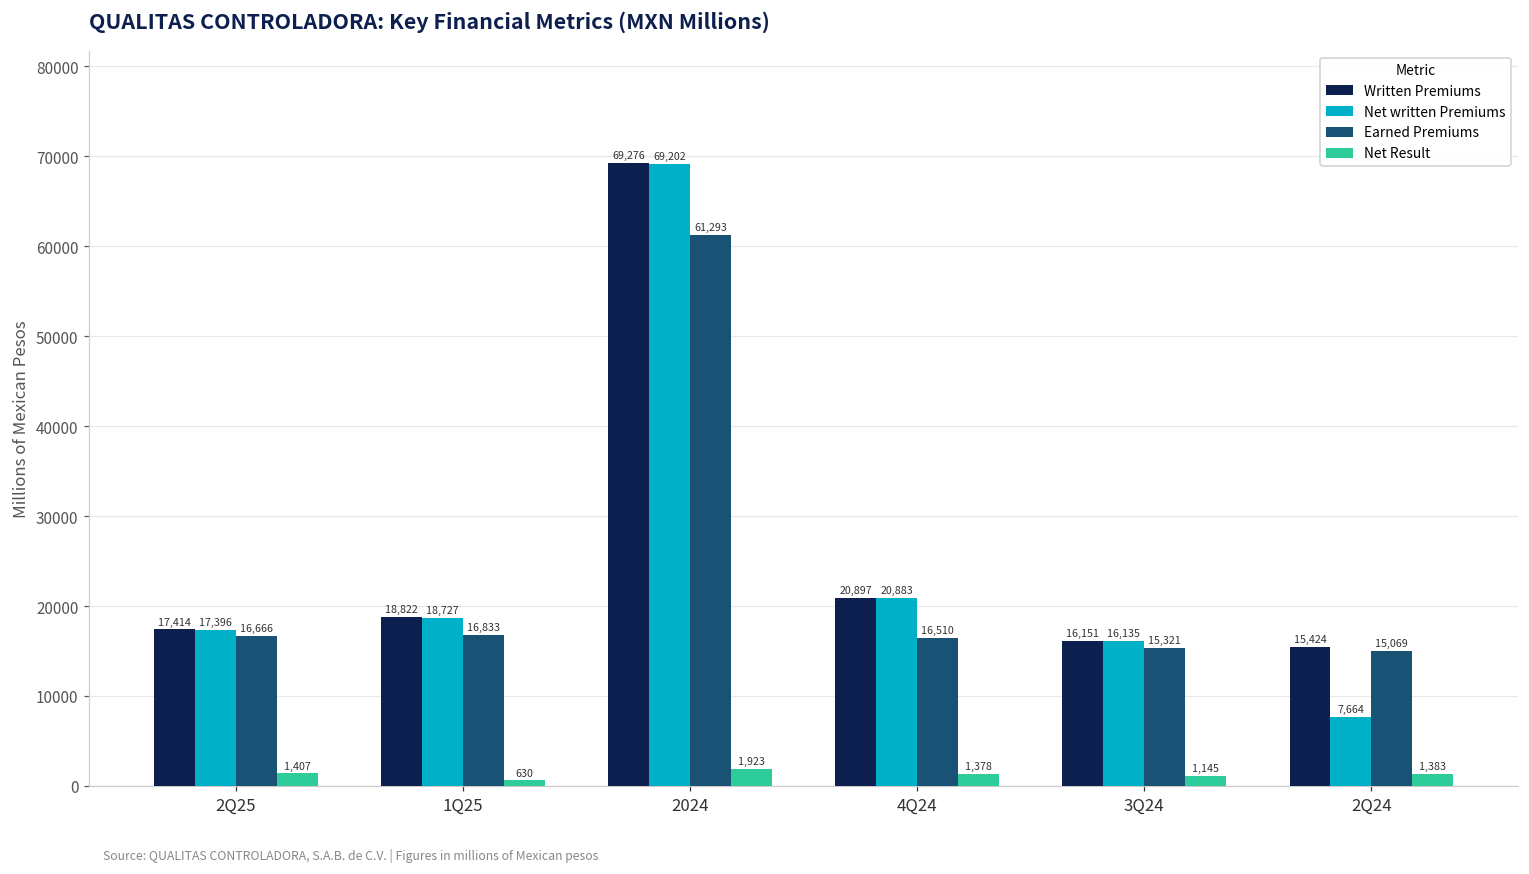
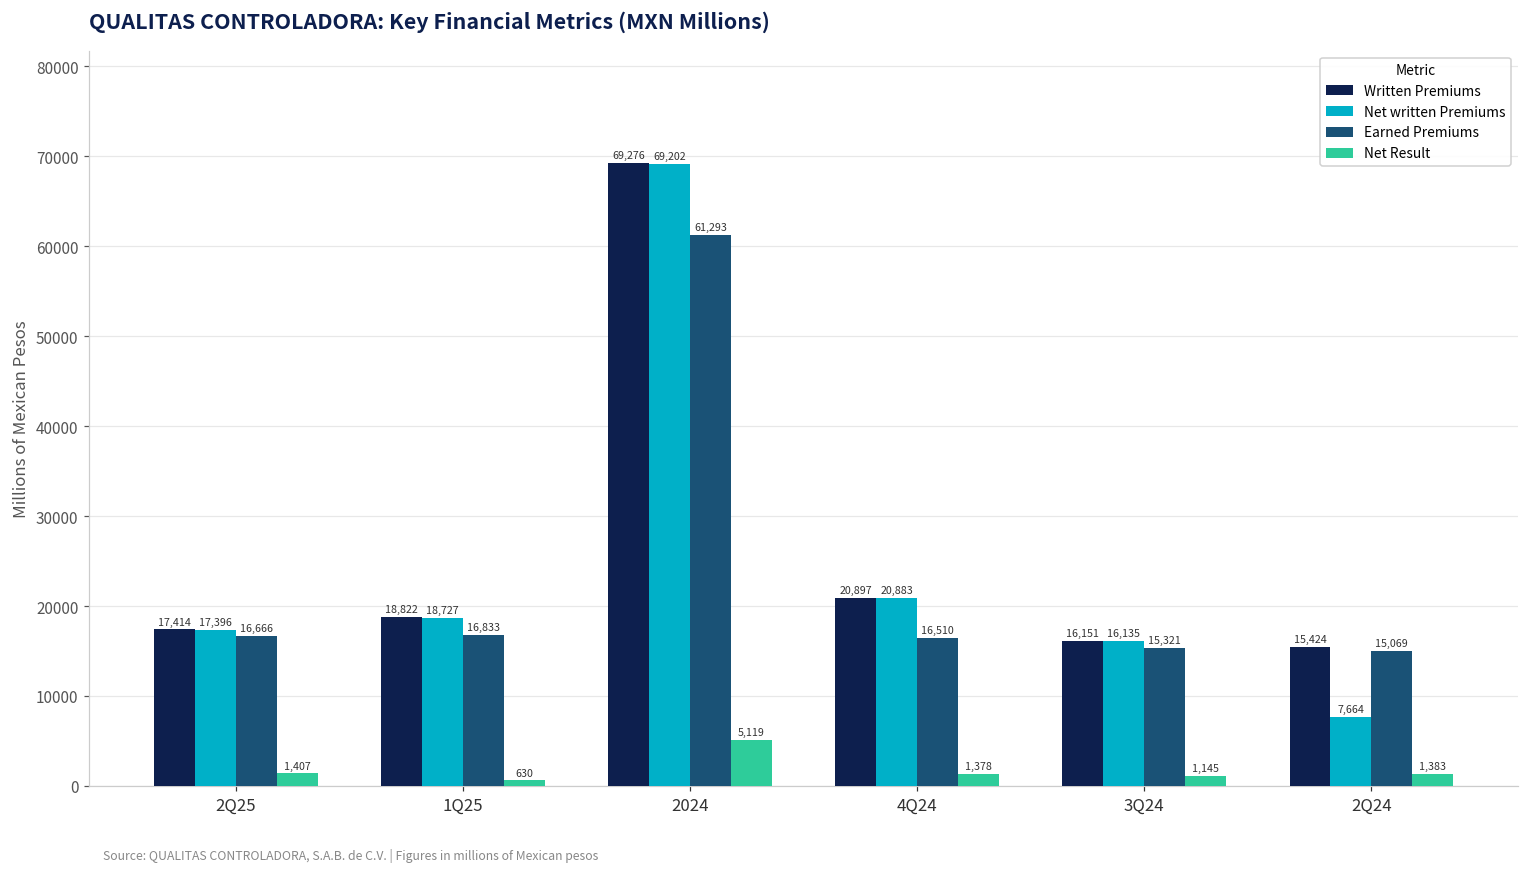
  {
    "Written Premiums": {
      "2Q25": "17,414",
      "1Q25": "18,822",
      "2024": "69,276",
      "4Q24": "20,897",
      "3Q24": "16,151",
      "2Q24": "15,424"
    },
    "Net written Premiums": {
      "2Q25": "17,396",
      "1Q25": "18,727",
      "2024": "69,202",
      "4Q24": "20,883",
      "3Q24": "16,135",
      "2Q24": "7,664"
    },
    "Earned Premiums": {
      "2Q25": "16,666",
      "1Q25": "16,833",
      "2024": "61,293",
      "4Q24": "16,510",
      "3Q24": "15,321",
      "2Q24": "15,069"
    },
    "Net Result": {
      "2Q25": "1,407",
      "1Q25": "630",
-     "2024": "1,923",
+     "2024": "5,119",
      "4Q24": "1,378",
      "3Q24": "1,145",
      "2Q24": "1,383"
    }
  }
